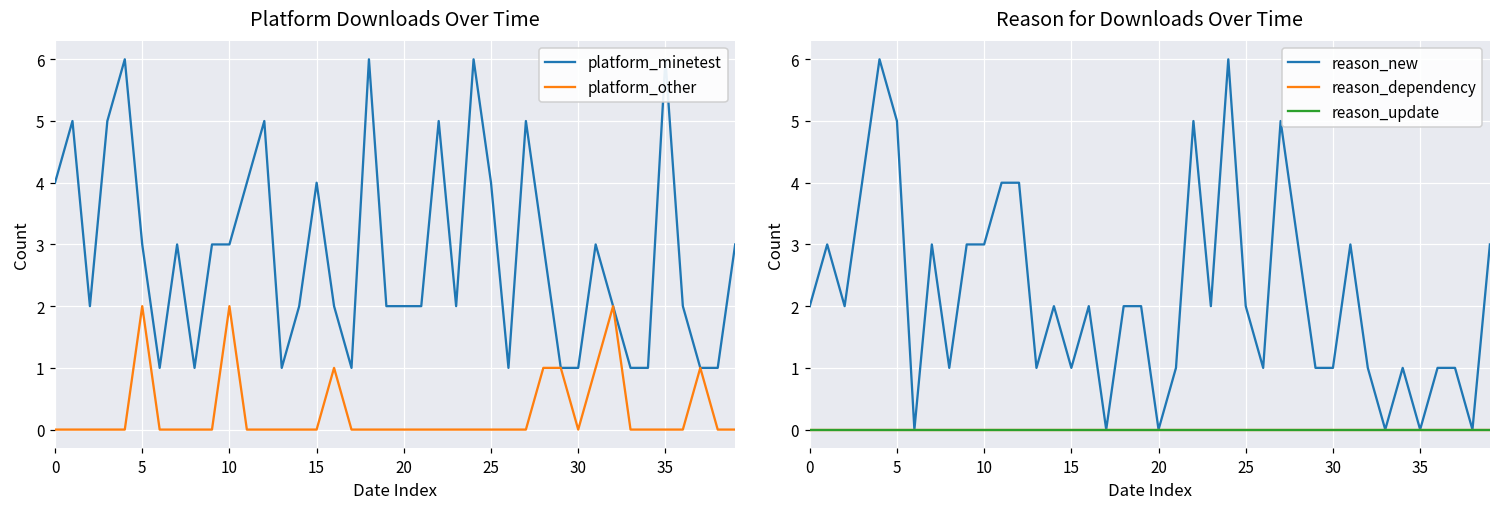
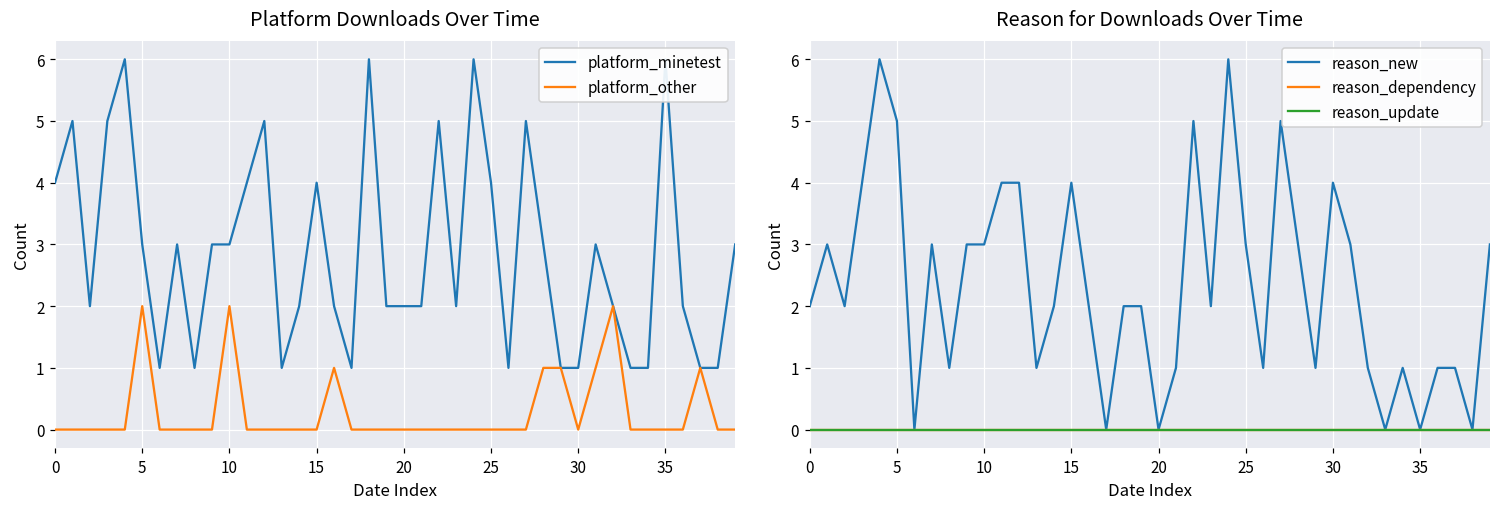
  {
    "Platform Downloads Over Time": {
      "platform_minetest": {
        "0": 4.0,
        "5": 3.0,
        "10": 3.0,
        "15": 4.0,
        "20": 2.0,
        "25": 4.0,
        "30": 1.0
      },
      "platform_other": {
        "0": 0.0,
        "5": 2.0,
        "10": 2.0,
        "15": 0.0,
        "20": 0.0,
        "25": 0.0,
        "30": 0.0,
        "35": 0.0
      }
    },
    "Reason for Downloads Over Time": {
      "reason_new": {
        "0": 2,
        "5": 5,
        "10": 3,
-       "15": 1,
-       "25": 2,
-       "30": 1
+       "15": 4,
+       "25": 3,
+       "30": 4
      },
      "reason_update": {
        "0": 0,
        "5": 0,
        "10": 0,
        "15": 0,
        "25": 0,
        "30": 0
      }
    }
  }
